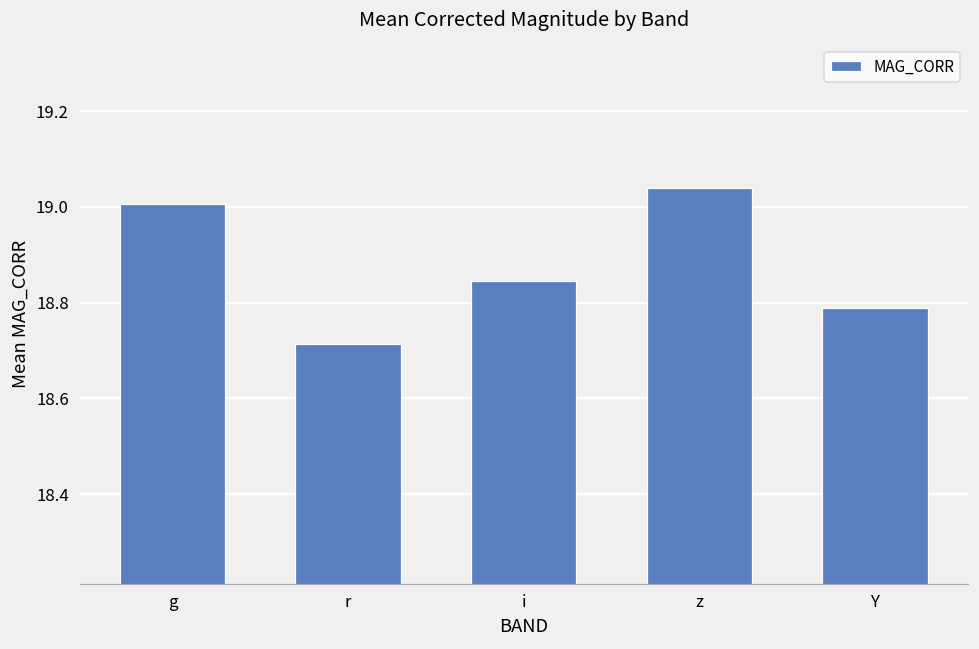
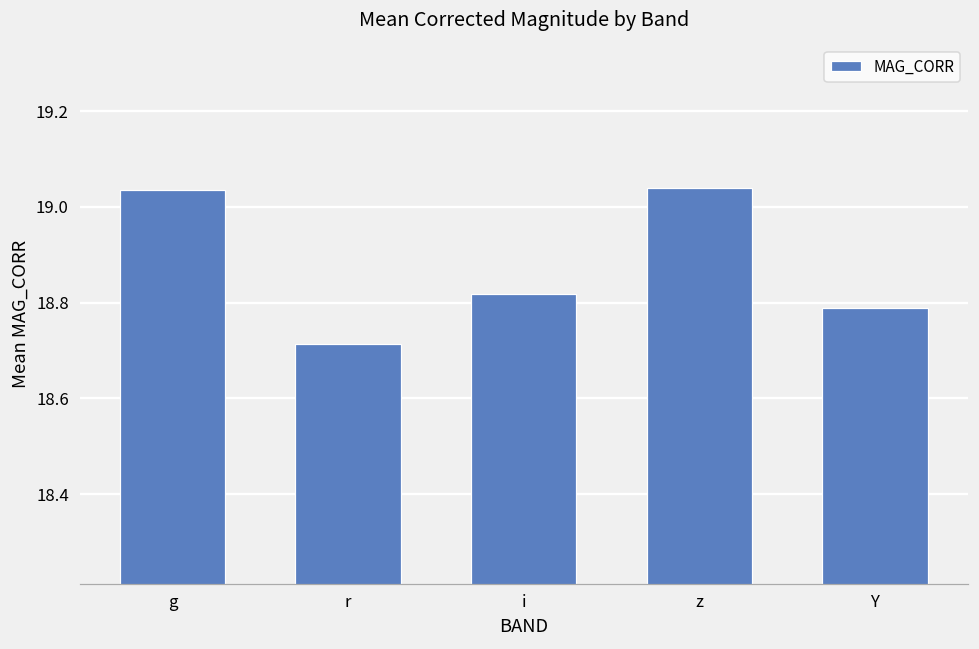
  {
-   "g": 19.01,
+   "g": 19.04,
    "r": 18.71,
-   "i": 18.84,
+   "i": 18.82,
    "z": 19.04,
    "Y": 18.79
  }
